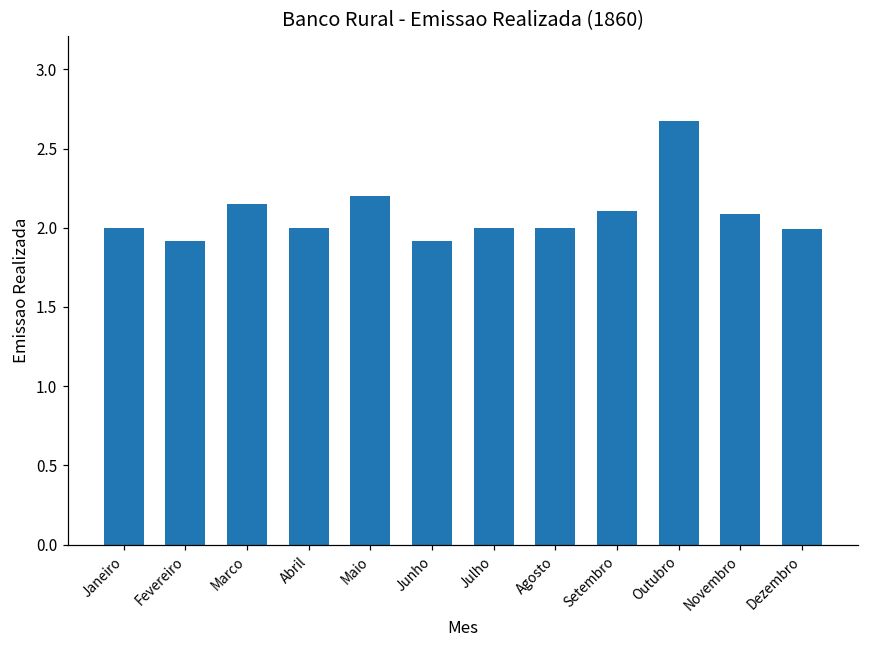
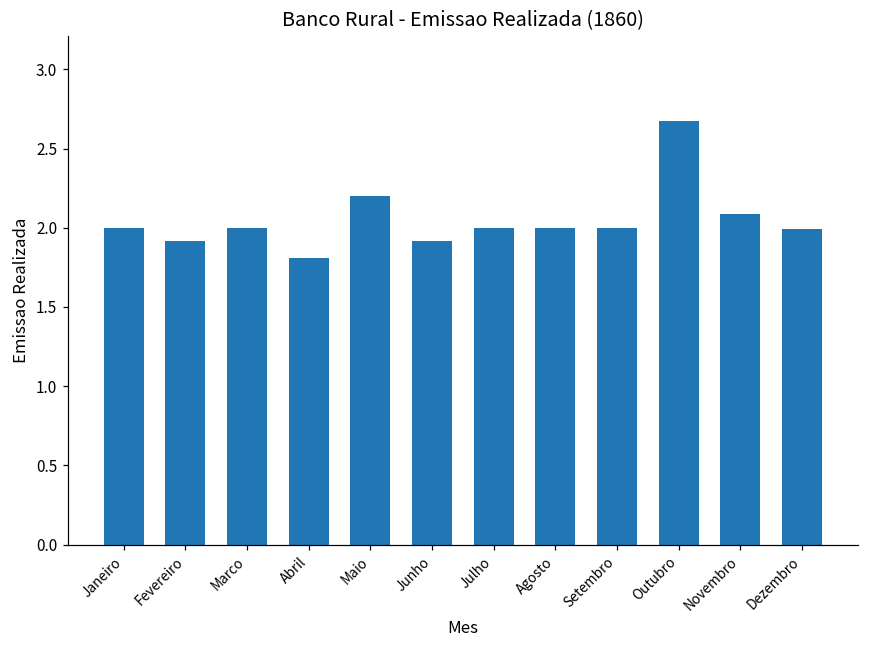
  {
    "Janeiro": 2.00,
    "Fevereiro": 1.91,
-   "Marco": 2.15,
-   "Abril": 2.00,
+   "Marco": 2.00,
+   "Abril": 1.81,
    "Maio": 2.20,
    "Junho": 1.91,
    "Julho": 2.00,
    "Agosto": 2.00,
-   "Setembro": 2.10,
+   "Setembro": 2.00,
    "Outubro": 2.68,
    "Novembro": 2.09,
    "Dezembro": 1.99
  }
